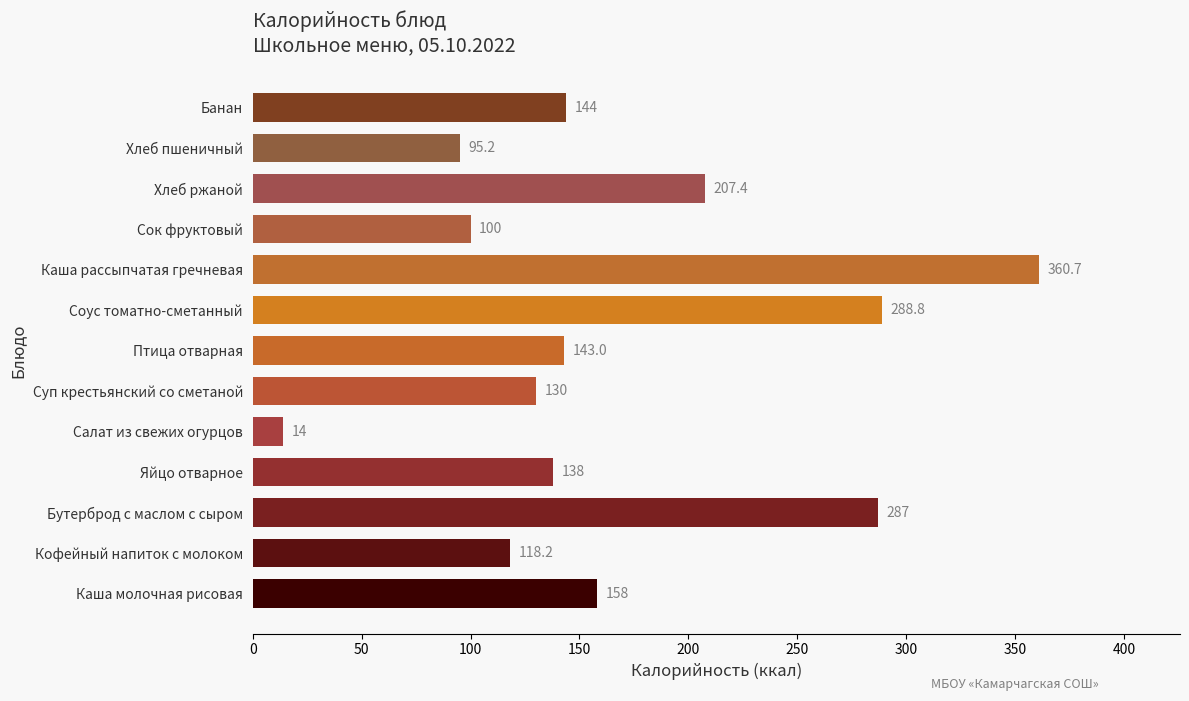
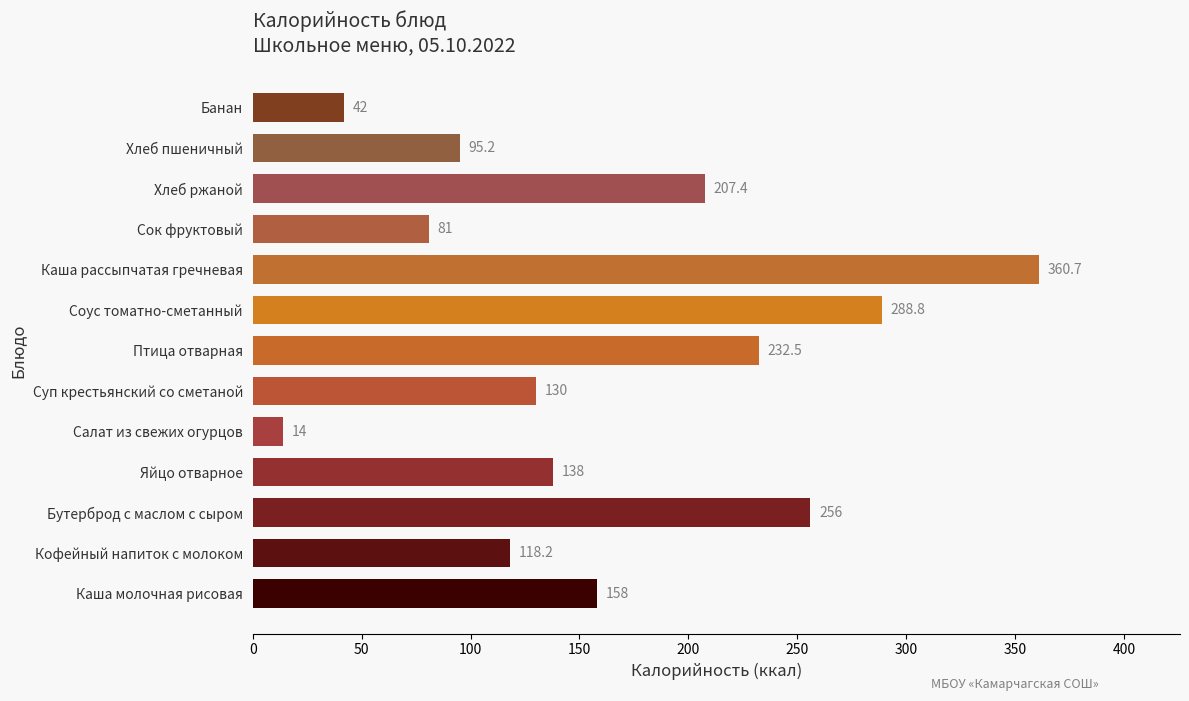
  {
-   "Банан": 144,
+   "Банан": 42,
    "Хлеб пшеничный": 95.2,
    "Хлеб ржаной": 207.4,
-   "Сок фруктовый": 100,
+   "Сок фруктовый": 81,
    "Каша рассыпчатая гречневая": 360.7,
    "Соус томатно-сметанный": 288.8,
-   "Птица отварная": 143.0,
+   "Птица отварная": 232.5,
    "Суп крестьянский со сметаной": 130,
    "Салат из свежих огурцов": 14,
    "Яйцо отварное": 138,
-   "Бутерброд с маслом с сыром": 287,
+   "Бутерброд с маслом с сыром": 256,
    "Кофейный напиток с молоком": 118.2,
    "Каша молочная рисовая": 158
  }
